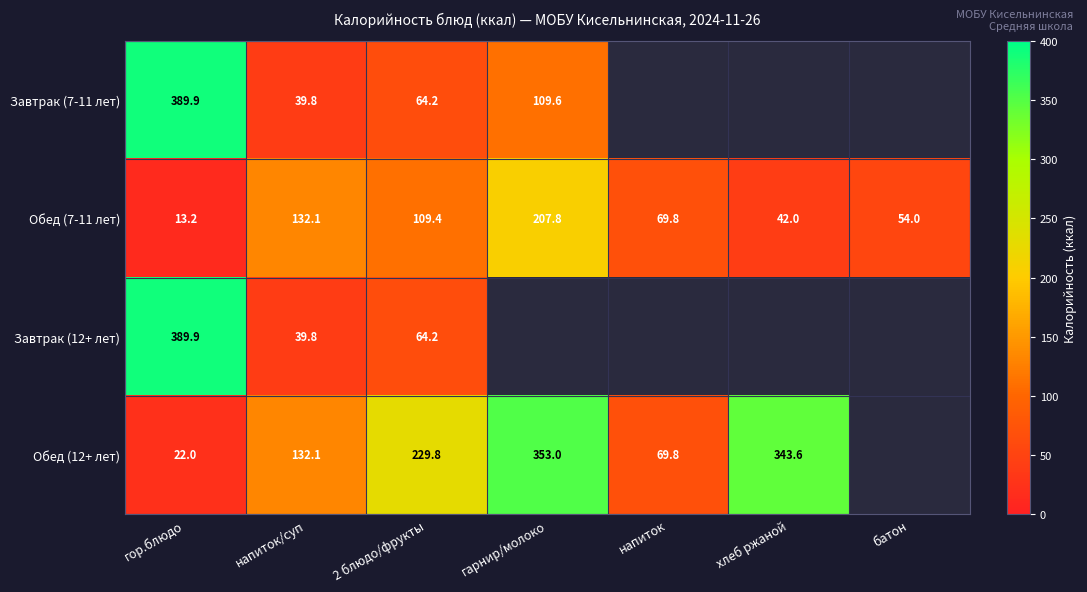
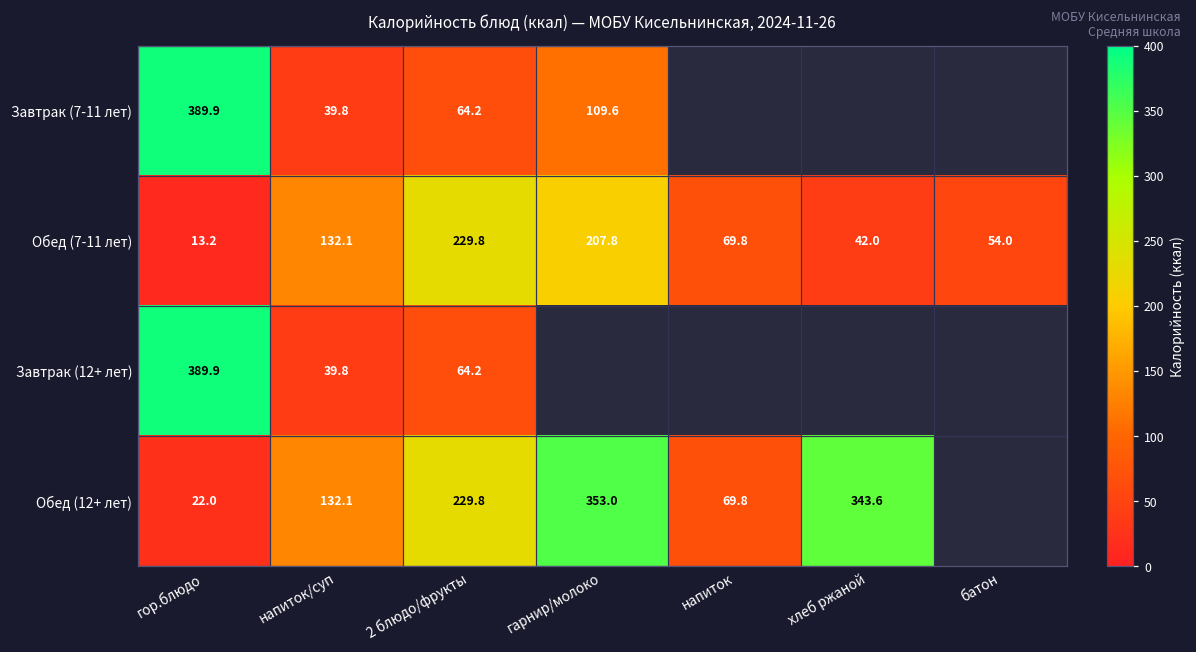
  {
    "Завтрак (7-11 лет)": {
      "гор.блюдо": 389.9,
      "напиток/суп": 39.8,
      "2 блюдо/фрукты": 64.2,
      "гарнир/молоко": 109.6
    },
    "Обед (7-11 лет)": {
      "гор.блюдо": 13.2,
      "напиток/суп": 132.1,
-     "2 блюдо/фрукты": 109.4,
+     "2 блюдо/фрукты": 229.8,
      "гарнир/молоко": 207.8,
      "напиток": 69.8,
      "хлеб ржаной": 42.0,
      "батон": 54.0
    },
    "Завтрак (12+ лет)": {
      "гор.блюдо": 389.9,
      "напиток/суп": 39.8,
      "2 блюдо/фрукты": 64.2
    },
    "Обед (12+ лет)": {
      "гор.блюдо": 22.0,
      "напиток/суп": 132.1,
      "2 блюдо/фрукты": 229.8,
      "гарнир/молоко": 353.0,
      "напиток": 69.8,
      "хлеб ржаной": 343.6
    }
  }
